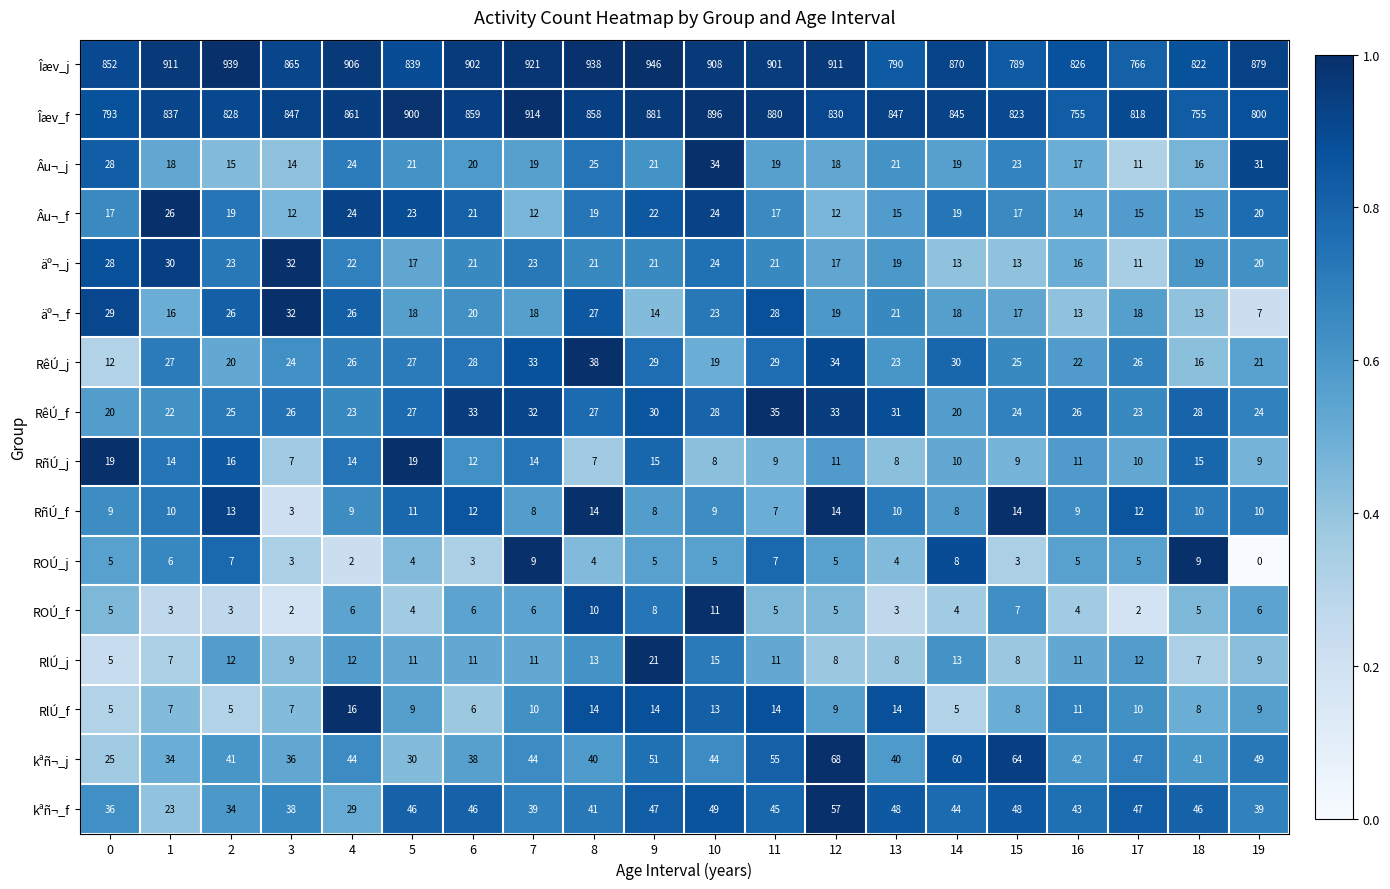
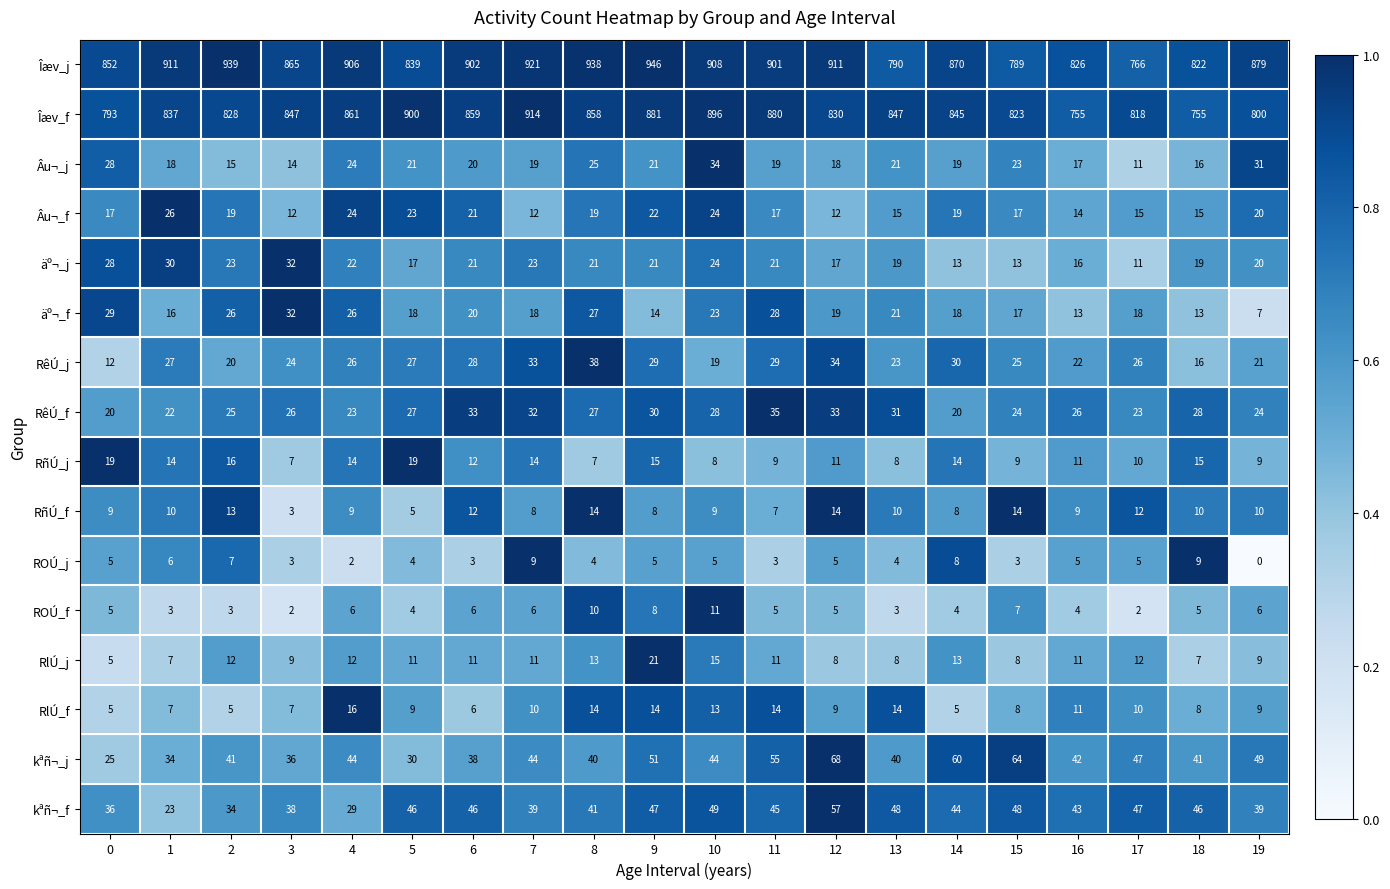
  {
    "RñÚ_j": {
      "0": 19,
      "1": 14,
      "2": 16,
      "3": 7,
      "4": 14,
      "5": 19,
      "6": 12,
      "7": 14,
      "8": 7,
      "9": 15,
      "10": 8,
      "11": 9,
      "12": 11,
      "13": 8,
-     "14": 10,
+     "14": 14,
      "15": 9,
      "16": 11,
      "17": 10,
      "18": 15,
      "19": 9
    },
    "RñÚ_f": {
      "0": 9,
      "1": 10,
      "2": 13,
      "3": 3,
      "4": 9,
-     "5": 11,
+     "5": 5,
      "6": 12,
      "7": 8,
      "8": 14,
      "9": 8,
      "10": 9,
      "11": 7,
      "12": 14,
      "13": 10,
      "14": 8,
      "15": 14,
      "16": 9,
      "17": 12,
      "18": 10,
      "19": 10
    },
    "ROÚ_j": {
      "0": 5,
      "1": 6,
      "2": 7,
      "3": 3,
      "4": 2,
      "5": 4,
      "6": 3,
      "7": 9,
      "8": 4,
      "9": 5,
      "10": 5,
-     "11": 7,
+     "11": 3,
      "12": 5,
      "13": 4,
      "14": 8,
      "15": 3,
      "16": 5,
      "17": 5,
      "18": 9,
      "19": 0
    }
  }
